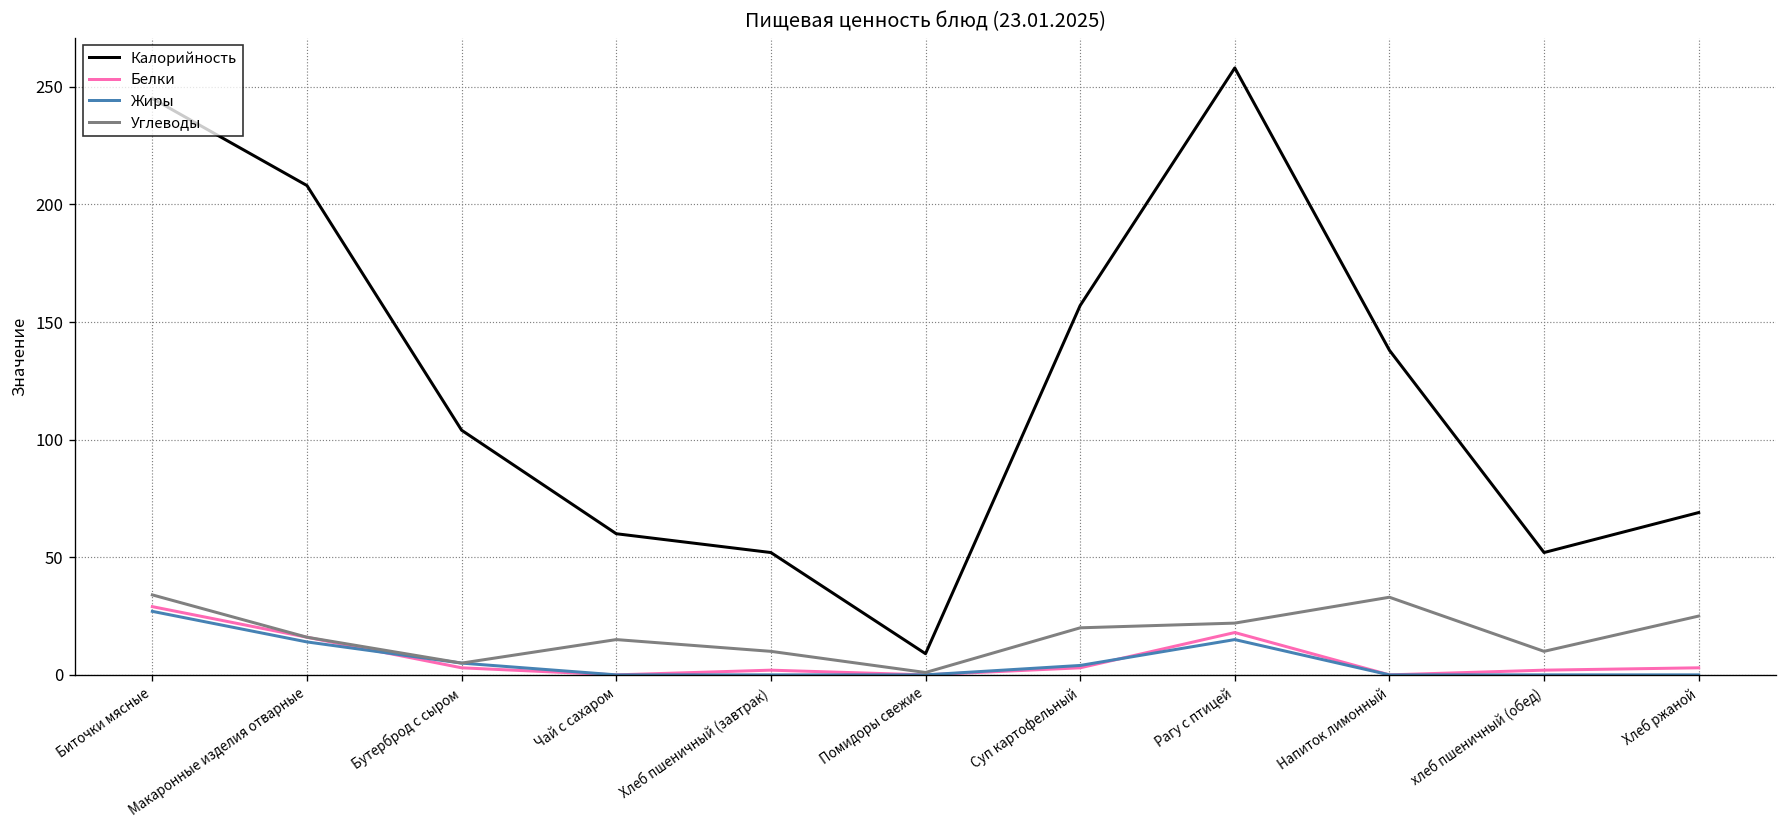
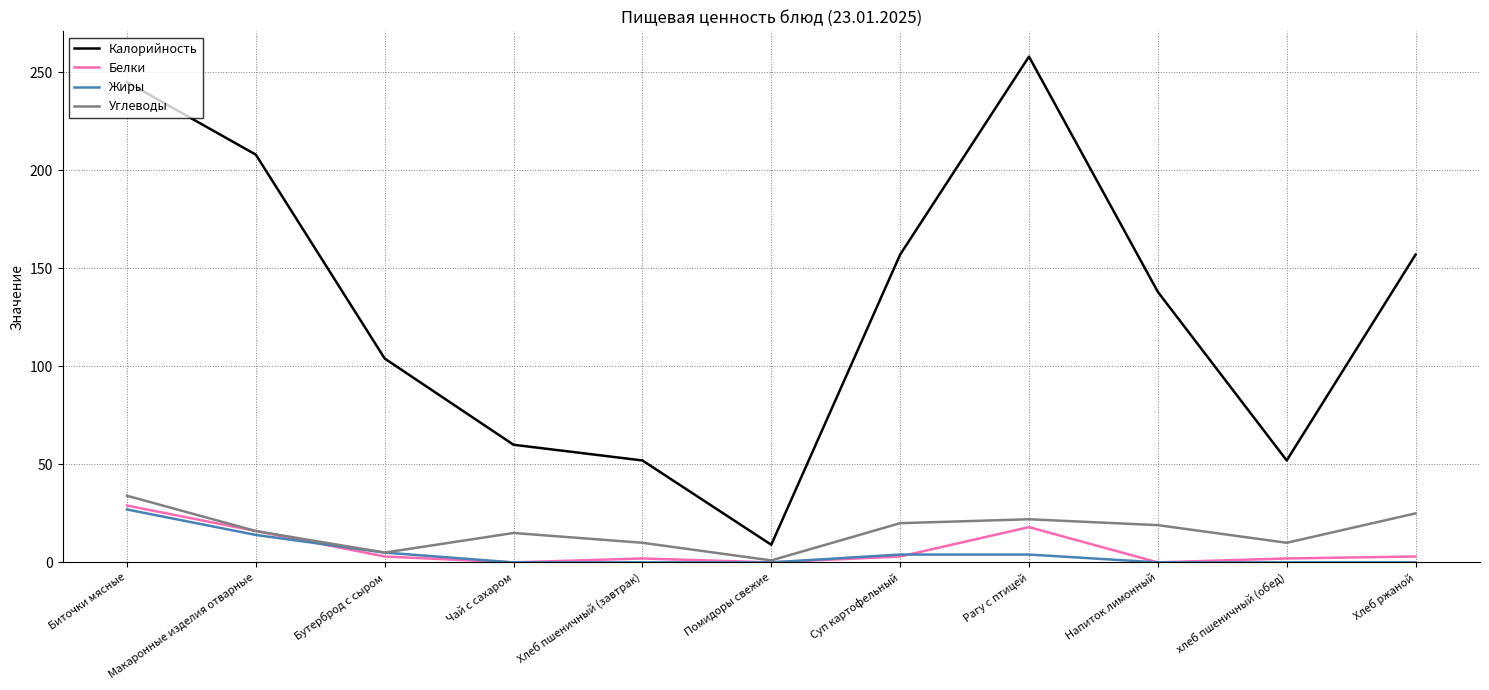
  {
    "Калорийность": {
      "Макаронные изделия отварные": 208,
      "Бутерброд с сыром": 104,
      "Чай с сахаром": 60,
      "Хлеб пшеничный (завтрак)": 52,
      "Помидоры свежие": 9,
      "Суп картофельный": 157,
      "Рагу с птицей": 258,
      "Напиток лимонный": 138,
      "хлеб пшеничный (обед)": 52,
-     "Хлеб ржаной": 69
+     "Хлеб ржаной": 157
    },
    "Белки": {
      "Биточки мясные": 29,
      "Бутерброд с сыром": 3,
      "Хлеб пшеничный (завтрак)": 2,
      "Рагу с птицей": 18,
      "хлеб пшеничный (обед)": 2,
      "Хлеб ржаной": 3
    },
    "Жиры": {
      "Биточки мясные": 27,
      "Макаронные изделия отварные": 14,
      "Хлеб пшеничный (завтрак)": 0,
-     "Рагу с птицей": 15,
+     "Рагу с птицей": 4,
      "хлеб пшеничный (обед)": 0,
      "Хлеб ржаной": 0
    },
    "Углеводы": {
      "Биточки мясные": 34,
      "Чай с сахаром": 15,
      "Хлеб пшеничный (завтрак)": 10,
      "Суп картофельный": 20,
      "Рагу с птицей": 22,
-     "Напиток лимонный": 33,
+     "Напиток лимонный": 19,
      "хлеб пшеничный (обед)": 10,
      "Хлеб ржаной": 25
    }
  }
